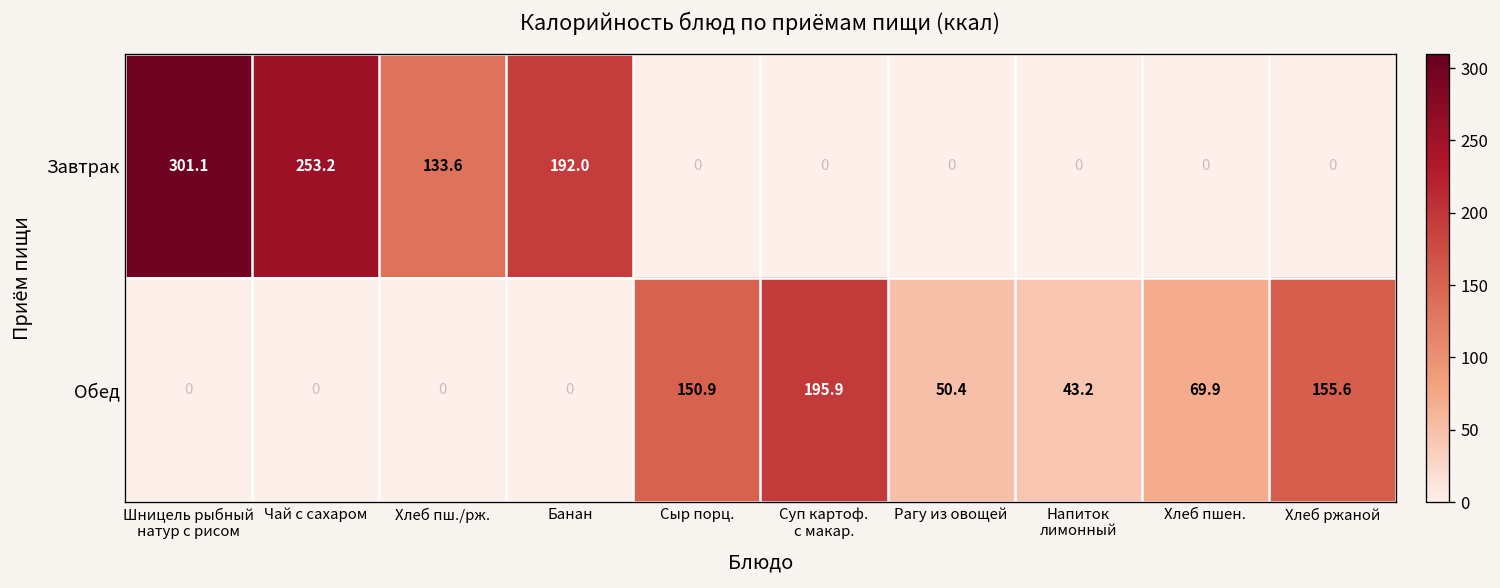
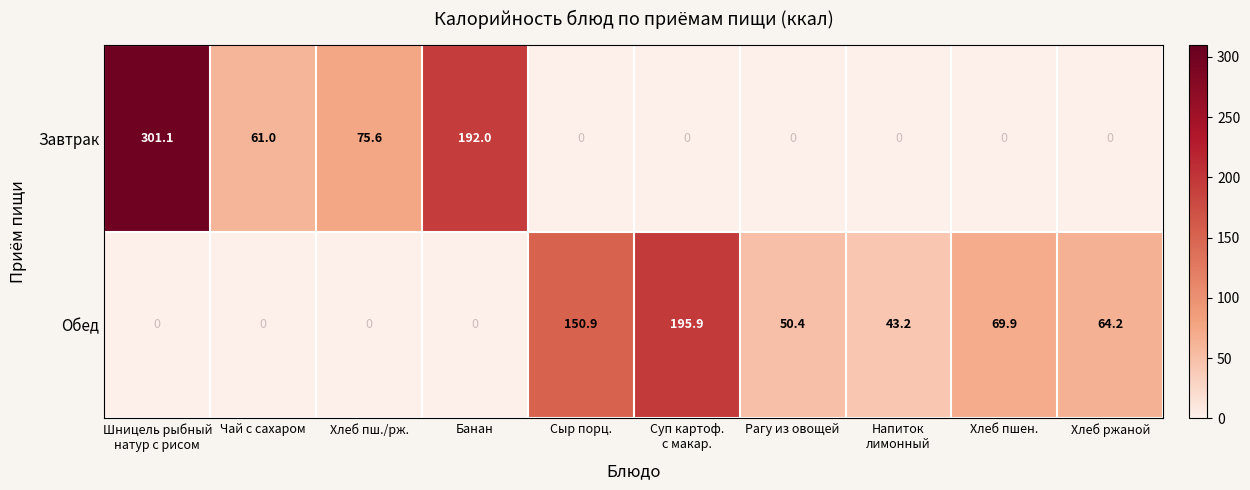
  {
    "Завтрак": {
      "Шницель рыбный натур с рисом": 301.1,
-     "Чай с сахаром": 253.2,
-     "Хлеб пш./рж.": 133.6,
+     "Чай с сахаром": 61.0,
+     "Хлеб пш./рж.": 75.6,
      "Банан": 192.0,
      "Сыр порц.": 0,
      "Суп картоф. с макар.": 0,
      "Рагу из овощей": 0,
      "Напиток лимонный": 0,
      "Хлеб пшен.": 0,
      "Хлеб ржаной": 0
    },
    "Обед": {
      "Шницель рыбный натур с рисом": 0,
      "Чай с сахаром": 0,
      "Хлеб пш./рж.": 0,
      "Банан": 0,
      "Сыр порц.": 150.9,
      "Суп картоф. с макар.": 195.9,
      "Рагу из овощей": 50.4,
      "Напиток лимонный": 43.2,
      "Хлеб пшен.": 69.9,
-     "Хлеб ржаной": 155.6
+     "Хлеб ржаной": 64.2
    }
  }
